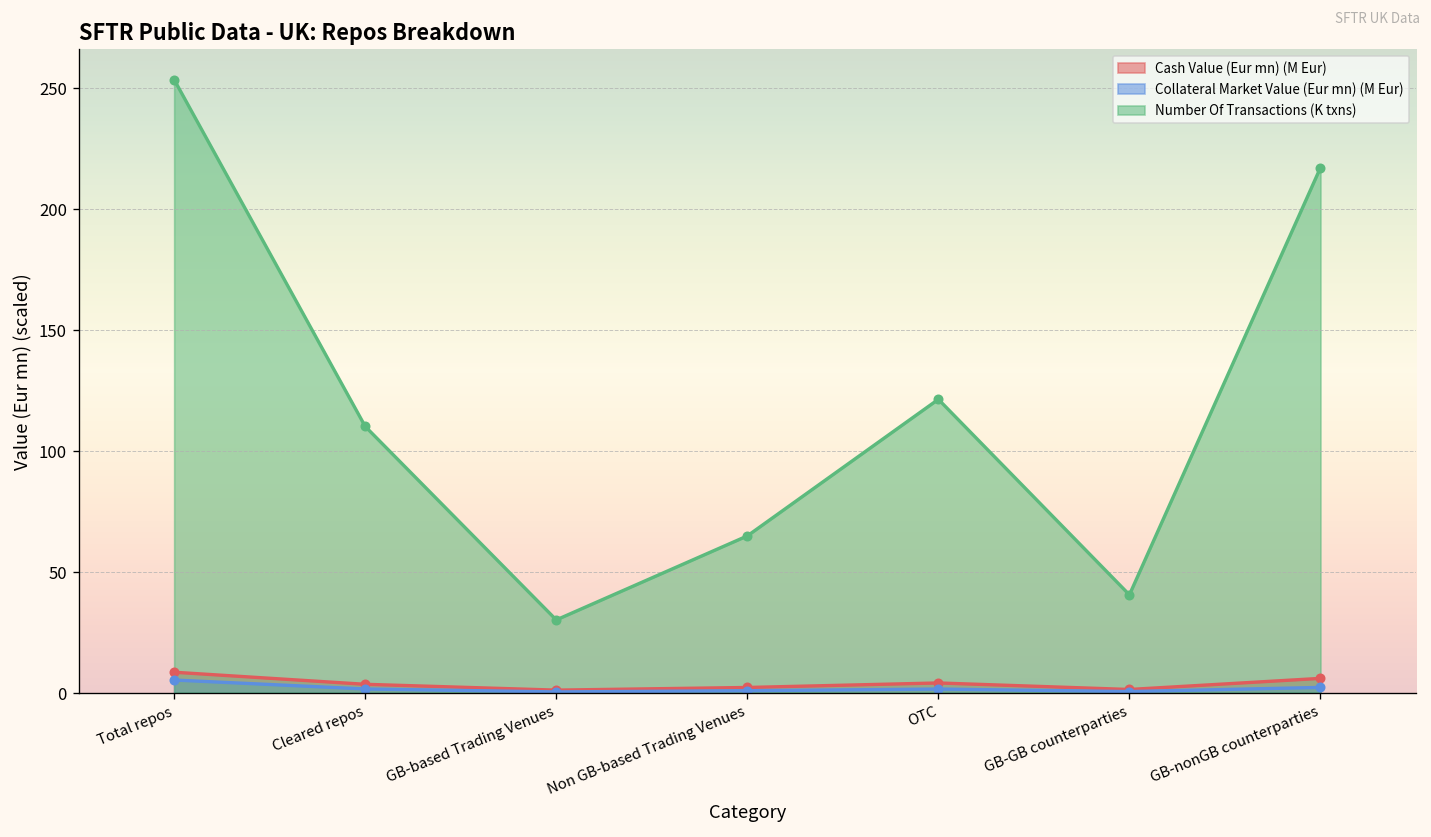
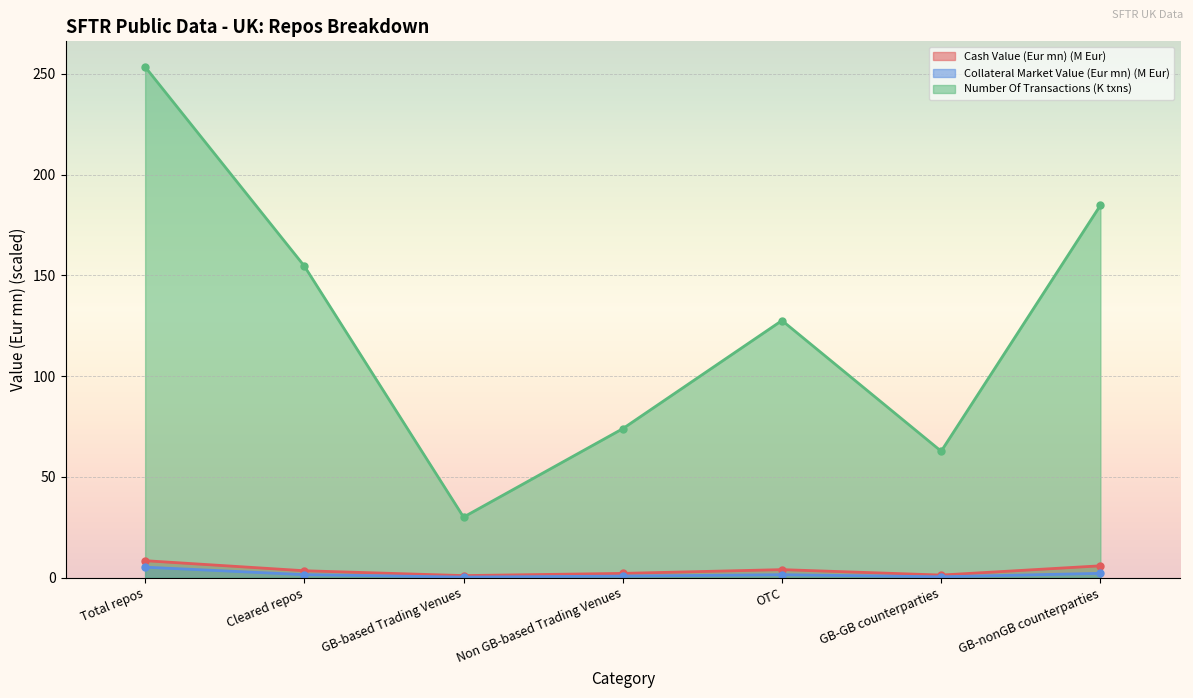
  {
    "Cash Value (Eur mn) (M Eur)": {
      "Total repos": 8,
      "Cleared repos": 3,
      "Non GB-based Trading Venues": 2,
      "OTC": 4,
      "GB-nonGB counterparties": 6
    },
    "Collateral Market Value (Eur mn) (M Eur)": {
      "Total repos": 5,
      "Cleared repos": 2,
      "Non GB-based Trading Venues": 1,
      "OTC": 2,
      "GB-nonGB counterparties": 2
    },
    "Number Of Transactions (K txns)": {
      "Total repos": 253,
-     "Cleared repos": 110,
+     "Cleared repos": 155,
      "GB-based Trading Venues": 30,
-     "Non GB-based Trading Venues": 65,
-     "OTC": 121,
-     "GB-GB counterparties": 40,
-     "GB-nonGB counterparties": 217
+     "Non GB-based Trading Venues": 74,
+     "OTC": 128,
+     "GB-GB counterparties": 63,
+     "GB-nonGB counterparties": 185
    }
  }
